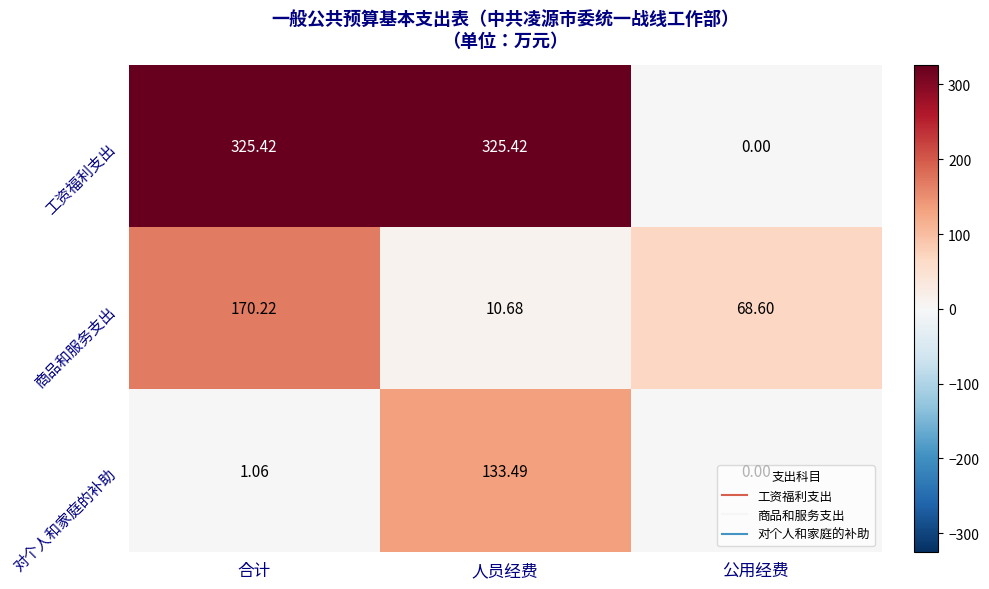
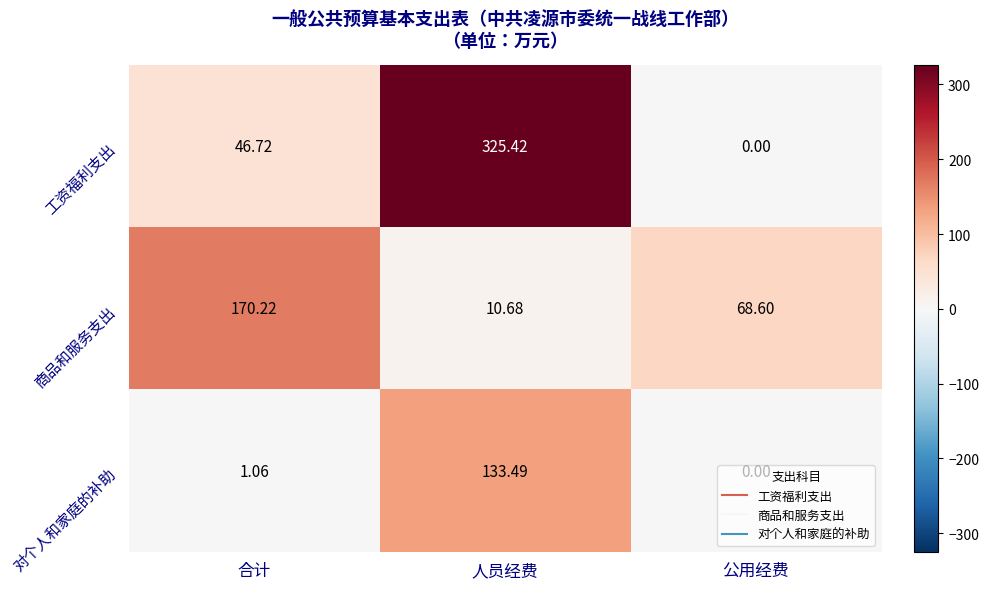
  {
    "工资福利支出": {
-     "合计": 325.42,
+     "合计": 46.72,
      "人员经费": 325.42,
      "公用经费": 0.00
    },
    "商品和服务支出": {
      "合计": 170.22,
      "人员经费": 10.68,
      "公用经费": 68.60
    },
    "对个人和家庭的补助": {
      "合计": 1.06,
      "人员经费": 133.49
    }
  }
